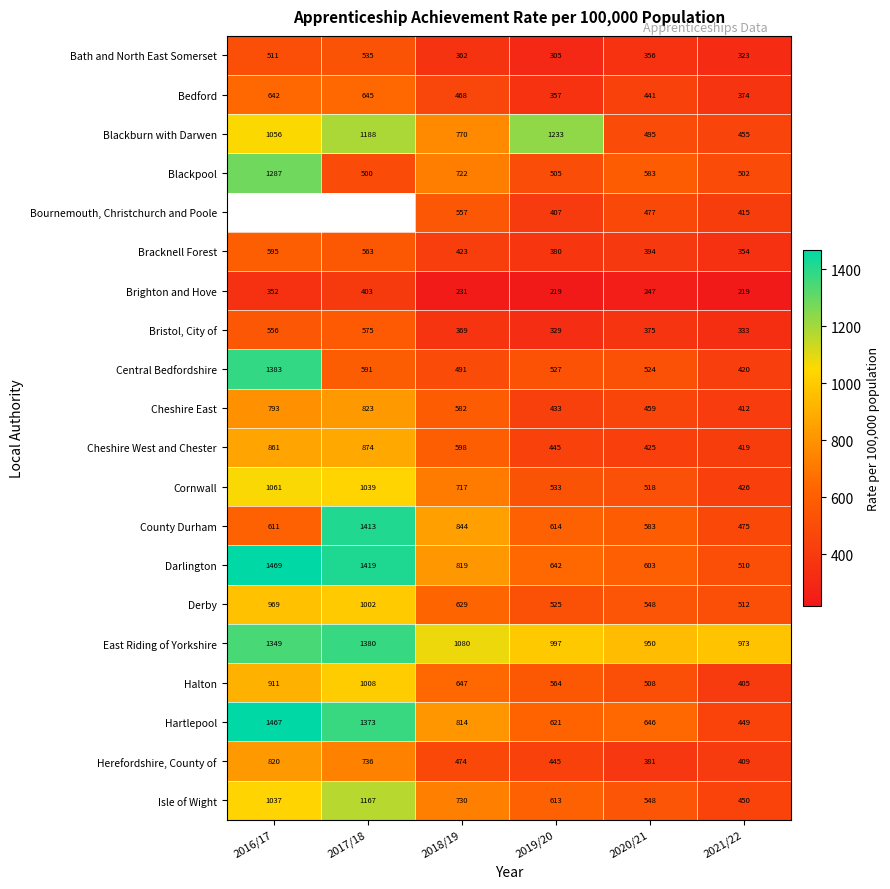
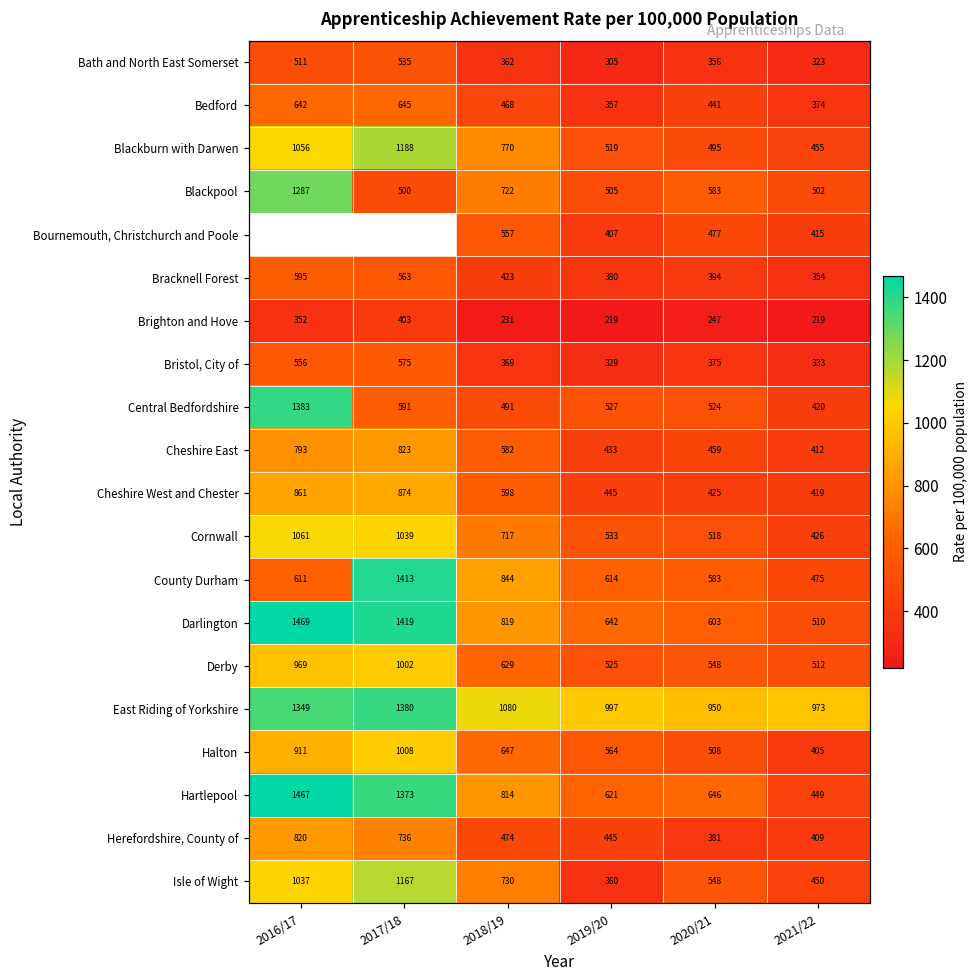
  {
    "Bath and North East Somerset": {
      "2016/17": 511,
      "2017/18": 535,
      "2018/19": 362,
      "2019/20": 305,
      "2020/21": 356,
      "2021/22": 323
    },
    "Bedford": {
      "2016/17": 642,
      "2017/18": 645,
      "2018/19": 468,
      "2019/20": 357,
      "2020/21": 441,
      "2021/22": 374
    },
    "Blackburn with Darwen": {
      "2016/17": 1056,
      "2017/18": 1188,
      "2018/19": 770,
-     "2019/20": 1233,
+     "2019/20": 519,
      "2020/21": 495,
      "2021/22": 455
    },
    "Blackpool": {
      "2016/17": 1287,
      "2017/18": 500,
      "2018/19": 722,
      "2019/20": 505,
      "2020/21": 583,
      "2021/22": 502
    },
    "Bournemouth, Christchurch and Poole": {
      "2018/19": 557,
      "2019/20": 407,
      "2020/21": 477,
      "2021/22": 415
    },
    "Bracknell Forest": {
      "2016/17": 595,
      "2017/18": 563,
      "2018/19": 423,
      "2019/20": 380,
      "2020/21": 394,
      "2021/22": 354
    },
    "Brighton and Hove": {
      "2016/17": 352,
      "2017/18": 403,
      "2018/19": 231,
      "2019/20": 219,
      "2020/21": 247,
      "2021/22": 219
    },
    "Bristol, City of": {
      "2016/17": 556,
      "2017/18": 575,
      "2018/19": 369,
      "2019/20": 329,
      "2020/21": 375,
      "2021/22": 333
    },
    "Central Bedfordshire": {
      "2016/17": 1383,
      "2017/18": 591,
      "2018/19": 491,
      "2019/20": 527,
      "2020/21": 524,
      "2021/22": 420
    },
    "Cheshire East": {
      "2016/17": 793,
      "2017/18": 823,
      "2018/19": 582,
      "2019/20": 433,
      "2020/21": 459,
      "2021/22": 412
    },
    "Cheshire West and Chester": {
      "2016/17": 861,
      "2017/18": 874,
      "2018/19": 598,
      "2019/20": 445,
      "2020/21": 425,
      "2021/22": 419
    },
    "Cornwall": {
      "2016/17": 1061,
      "2017/18": 1039,
      "2018/19": 717,
      "2019/20": 533,
      "2020/21": 518,
      "2021/22": 426
    },
    "County Durham": {
      "2016/17": 611,
      "2017/18": 1413,
      "2018/19": 844,
      "2019/20": 614,
      "2020/21": 583,
      "2021/22": 475
    },
    "Darlington": {
      "2016/17": 1469,
      "2017/18": 1419,
      "2018/19": 819,
      "2019/20": 642,
      "2020/21": 603,
      "2021/22": 510
    },
    "Derby": {
      "2016/17": 969,
      "2017/18": 1002,
      "2018/19": 629,
      "2019/20": 525,
      "2020/21": 548,
      "2021/22": 512
    },
    "East Riding of Yorkshire": {
      "2016/17": 1349,
      "2017/18": 1380,
      "2018/19": 1080,
      "2019/20": 997,
      "2020/21": 950,
      "2021/22": 973
    },
    "Halton": {
      "2016/17": 911,
      "2017/18": 1008,
      "2018/19": 647,
      "2019/20": 564,
      "2020/21": 508,
      "2021/22": 405
    },
    "Hartlepool": {
      "2016/17": 1467,
      "2017/18": 1373,
      "2018/19": 814,
      "2019/20": 621,
      "2020/21": 646,
      "2021/22": 449
    },
    "Herefordshire, County of": {
      "2016/17": 820,
      "2017/18": 736,
      "2018/19": 474,
      "2019/20": 445,
      "2020/21": 381,
      "2021/22": 409
    },
    "Isle of Wight": {
      "2016/17": 1037,
      "2017/18": 1167,
      "2018/19": 730,
-     "2019/20": 613,
+     "2019/20": 360,
      "2020/21": 548,
      "2021/22": 450
    }
  }
